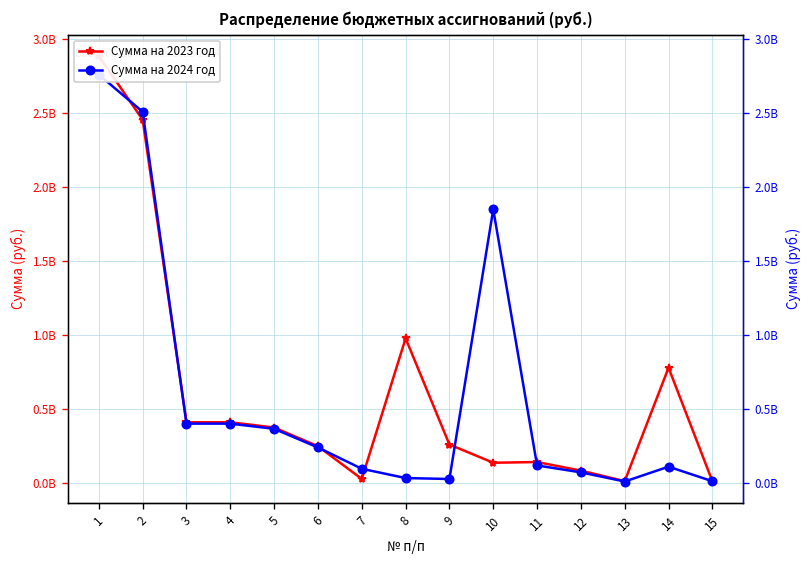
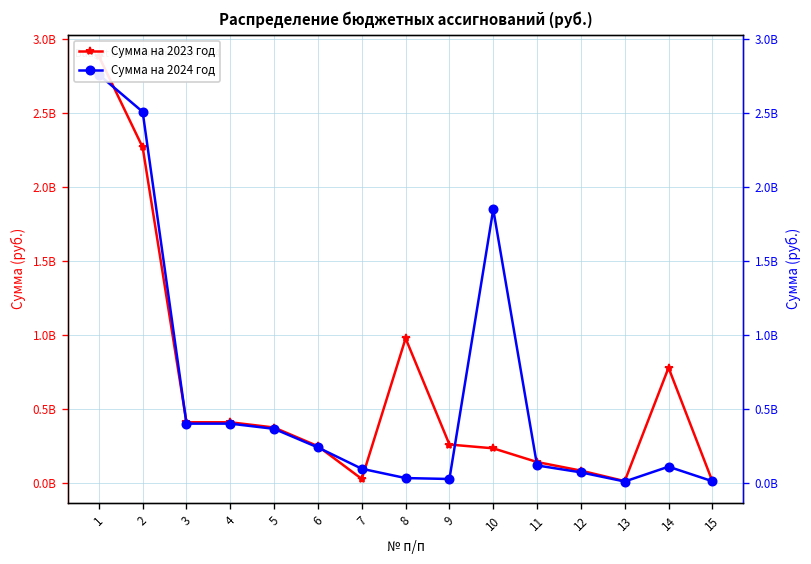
  {
    "Сумма на 2023 год": {
-     "2": 2460000000,
+     "2": 2270000000,
      "7": 30000000,
      "8": 980000000,
      "9": 260000000,
-     "10": 140000000,
+     "10": 230000000,
      "11": 140000000,
      "14": 780000000
    },
    "Сумма на 2024 год": {
      "2": 2510000000,
      "7": 90000000,
      "8": 30000000,
      "9": 30000000,
      "10": 1850000000,
      "11": 120000000,
      "14": 110000000
    }
  }
